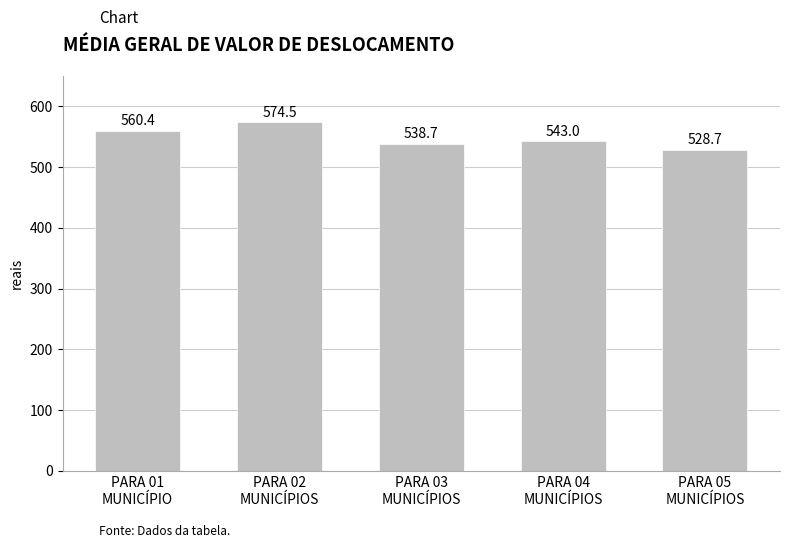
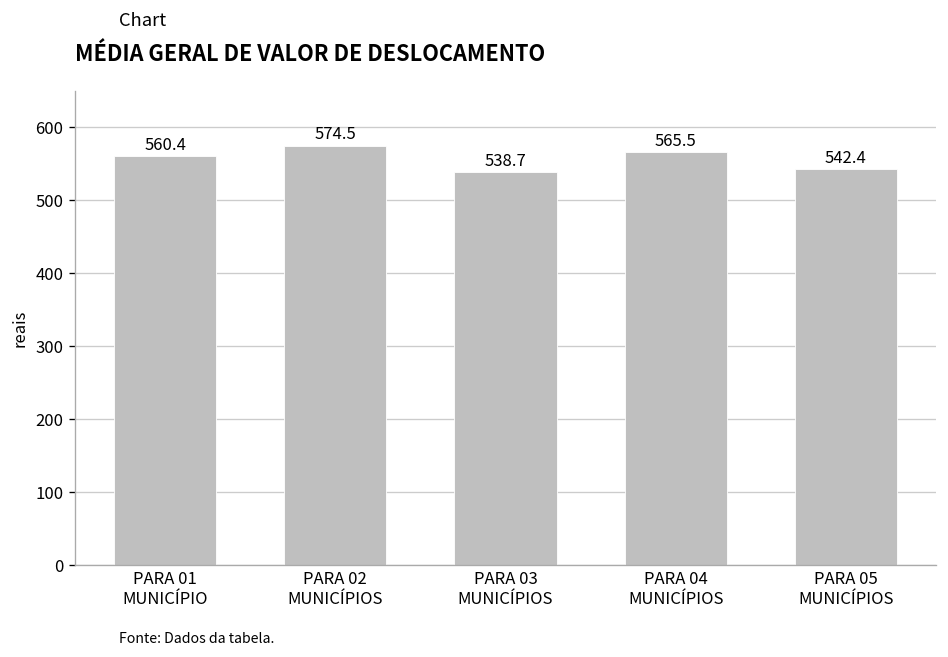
  {
    "PARA 01 MUNICÍPIO": 560.4,
    "PARA 02 MUNICÍPIOS": 574.5,
    "PARA 03 MUNICÍPIOS": 538.7,
-   "PARA 04 MUNICÍPIOS": 543.0,
-   "PARA 05 MUNICÍPIOS": 528.7
+   "PARA 04 MUNICÍPIOS": 565.5,
+   "PARA 05 MUNICÍPIOS": 542.4
  }
